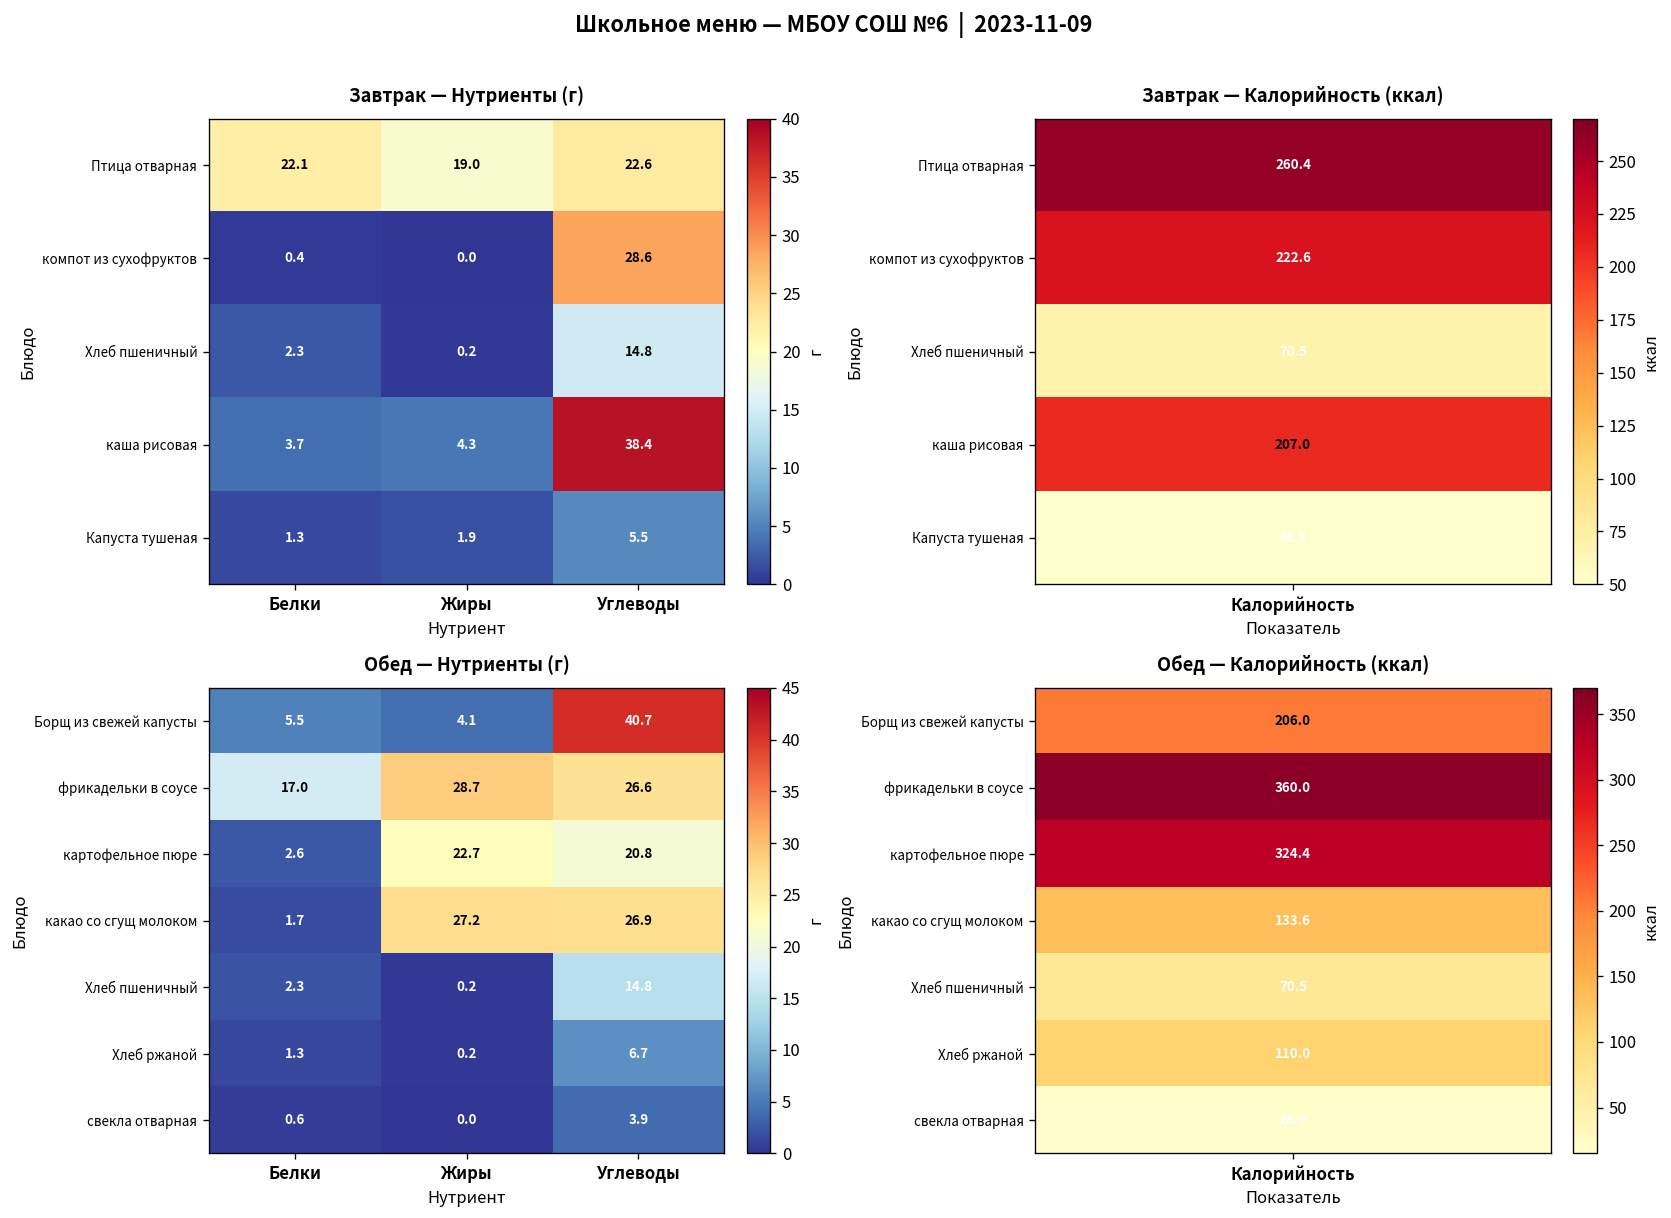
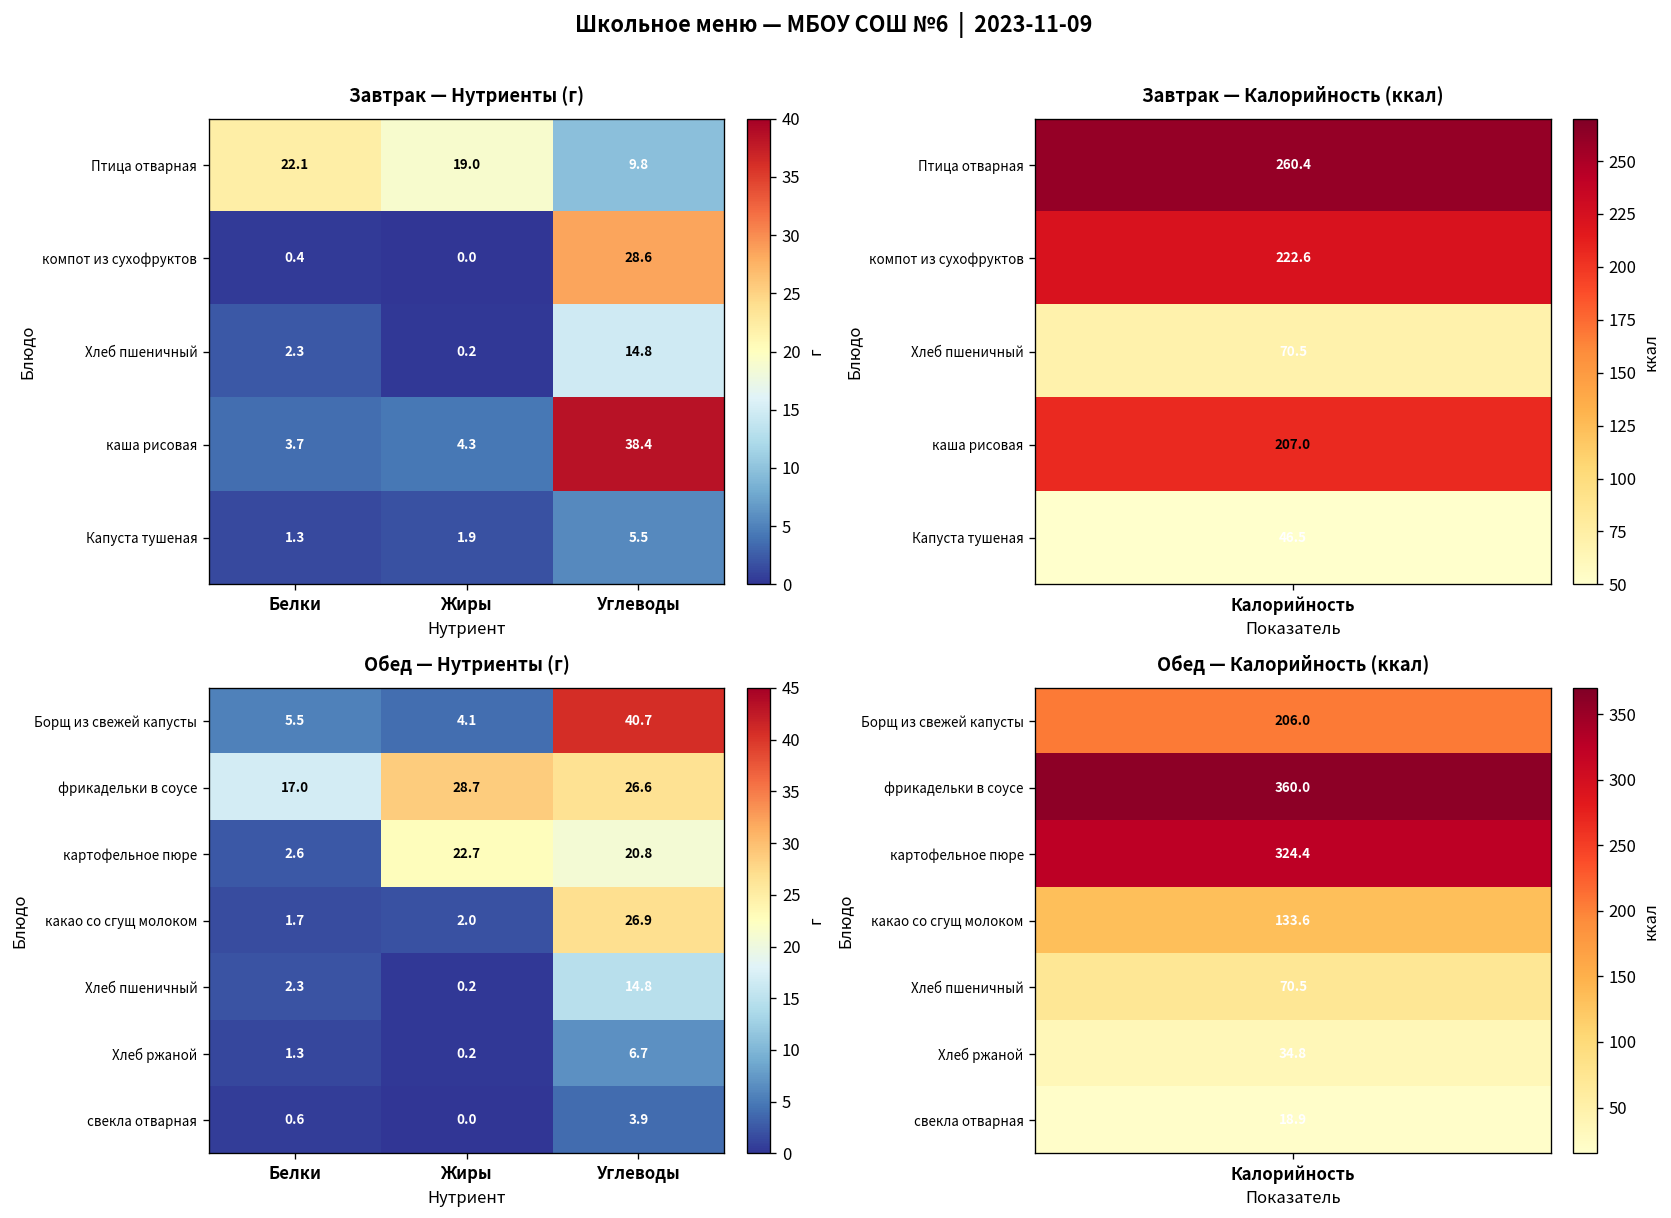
  {
    "Завтрак — Нутриенты (г)": {
      "Птица отварная": {
        "Белки": 22.1,
        "Жиры": 19.0,
-       "Углеводы": 22.6
+       "Углеводы": 9.8
      },
      "компот из сухофруктов": {
        "Белки": 0.4,
        "Жиры": 0.0,
        "Углеводы": 28.6
      },
      "Хлеб пшеничный": {
        "Белки": 2.3,
        "Жиры": 0.2,
        "Углеводы": 14.8
      },
      "каша рисовая": {
        "Белки": 3.7,
        "Жиры": 4.3,
        "Углеводы": 38.4
      },
      "Капуста тушеная": {
        "Белки": 1.3,
        "Жиры": 1.9,
        "Углеводы": 5.5
      }
    },
    "Завтрак — Калорийность (ккал)": {
      "Птица отварная": {
        "Калорийность": 260.4
      },
      "компот из сухофруктов": {
        "Калорийность": 222.6
      },
      "Хлеб пшеничный": {
        "Калорийность": 70.5
      },
      "каша рисовая": {
        "Калорийность": 207.0
      },
      "Капуста тушеная": {
        "Калорийность": 46.5
      }
    },
    "Обед — Нутриенты (г)": {
      "Борщ из свежей капусты": {
        "Белки": 5.5,
        "Жиры": 4.1,
        "Углеводы": 40.7
      },
      "фрикадельки в соусе": {
        "Белки": 17.0,
        "Жиры": 28.7,
        "Углеводы": 26.6
      },
      "картофельное пюре": {
        "Белки": 2.6,
        "Жиры": 22.7,
        "Углеводы": 20.8
      },
      "какао со сгущ молоком": {
        "Белки": 1.7,
-       "Жиры": 27.2,
+       "Жиры": 2.0,
        "Углеводы": 26.9
      },
      "Хлеб пшеничный": {
        "Белки": 2.3,
        "Жиры": 0.2,
        "Углеводы": 14.8
      },
      "Хлеб ржаной": {
        "Белки": 1.3,
        "Жиры": 0.2,
        "Углеводы": 6.7
      },
      "свекла отварная": {
        "Белки": 0.6,
        "Жиры": 0.0,
        "Углеводы": 3.9
      }
    },
    "Обед — Калорийность (ккал)": {
      "Борщ из свежей капусты": {
        "Калорийность": 206.0
      },
      "фрикадельки в соусе": {
        "Калорийность": 360.0
      },
      "картофельное пюре": {
        "Калорийность": 324.4
      },
      "какао со сгущ молоком": {
        "Калорийность": 133.6
      },
      "Хлеб пшеничный": {
        "Калорийность": 70.5
      },
      "Хлеб ржаной": {
-       "Калорийность": 110.0
+       "Калорийность": 34.8
      },
      "свекла отварная": {
        "Калорийность": 18.9
      }
    }
  }
